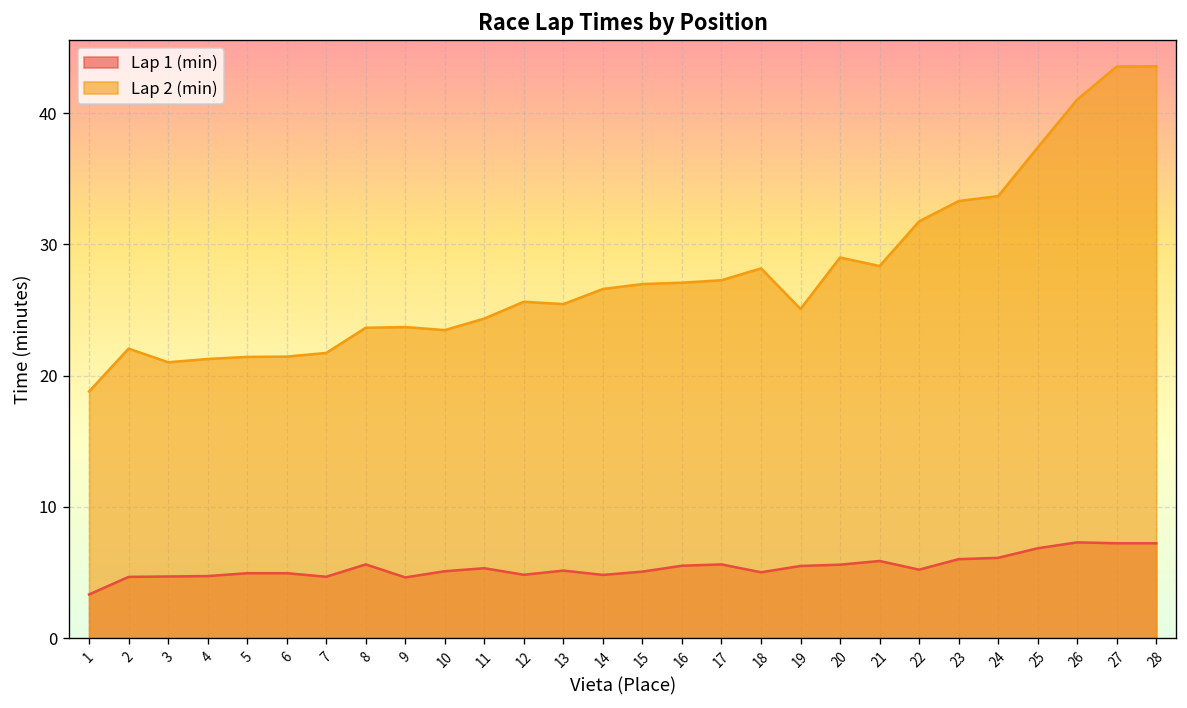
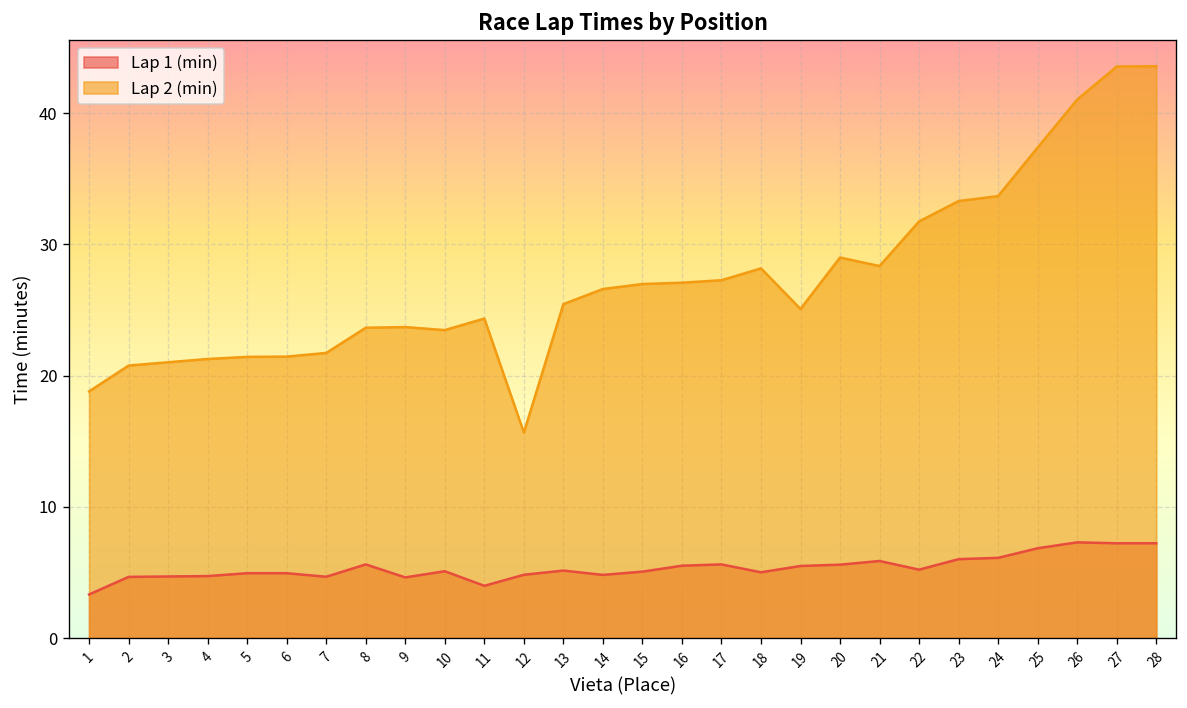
  {
    "Lap 1 (min)": {
      "1": 3.3,
      "2": 4.7,
      "3": 4.7,
      "4": 4.7,
      "5": 5.0,
      "6": 5.0,
      "7": 4.7,
      "8": 5.6,
      "9": 4.6,
      "10": 5.1,
-     "11": 5.3,
+     "11": 4.0,
      "12": 4.8,
      "13": 5.2,
      "14": 4.8,
      "15": 5.1,
      "16": 5.5,
      "17": 5.6,
      "18": 5.0,
      "19": 5.5,
      "20": 5.6,
      "21": 5.9,
      "22": 5.2,
      "23": 6.0,
      "24": 6.1,
      "25": 6.9,
      "26": 7.3,
      "27": 7.2,
      "28": 7.2
    },
    "Lap 2 (min)": {
      "1": 18.8,
-     "2": 22.1,
+     "2": 20.8,
      "3": 21.0,
      "4": 21.3,
      "5": 21.4,
      "6": 21.5,
      "7": 21.7,
      "8": 23.7,
      "9": 23.7,
      "10": 23.5,
      "11": 24.4,
-     "12": 25.6,
+     "12": 15.7,
      "13": 25.5,
      "14": 26.6,
      "15": 27.0,
      "16": 27.1,
      "17": 27.3,
      "18": 28.2,
      "19": 25.1,
      "20": 29.0,
      "21": 28.4,
      "22": 31.8,
      "23": 33.3,
      "24": 33.7,
      "25": 37.4,
      "26": 41.0,
      "27": 43.6,
      "28": 43.6
    }
  }
